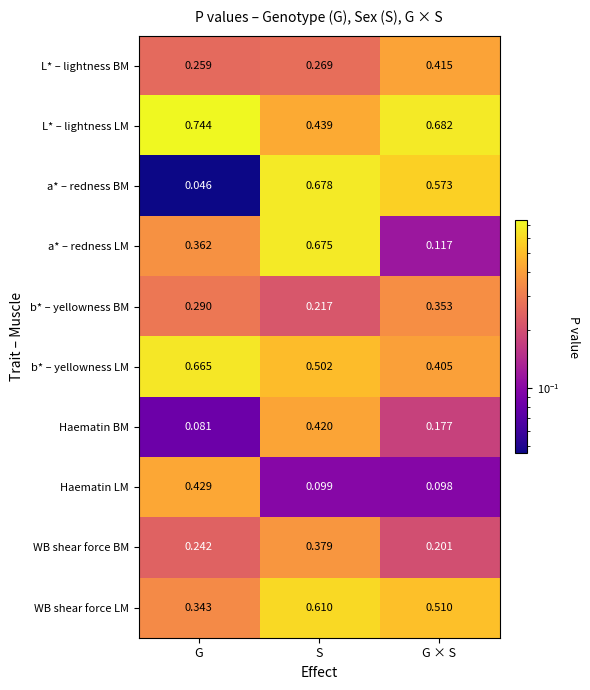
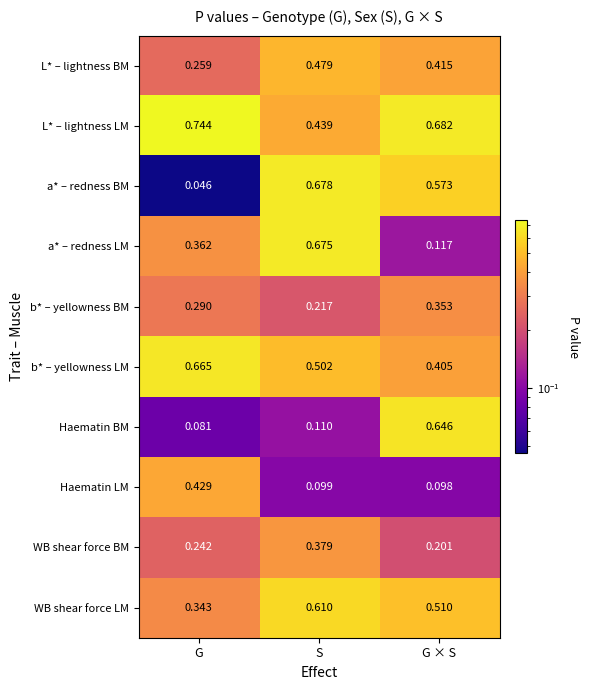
  {
    "L* – lightness BM": {
      "G": 0.259,
-     "S": 0.269,
+     "S": 0.479,
      "G × S": 0.415
    },
    "L* – lightness LM": {
      "G": 0.744,
      "S": 0.439,
      "G × S": 0.682
    },
    "a* – redness BM": {
      "G": 0.046,
      "S": 0.678,
      "G × S": 0.573
    },
    "a* – redness LM": {
      "G": 0.362,
      "S": 0.675,
      "G × S": 0.117
    },
    "b* – yellowness BM": {
      "G": 0.290,
      "S": 0.217,
      "G × S": 0.353
    },
    "b* – yellowness LM": {
      "G": 0.665,
      "S": 0.502,
      "G × S": 0.405
    },
    "Haematin BM": {
      "G": 0.081,
-     "S": 0.420,
-     "G × S": 0.177
+     "S": 0.110,
+     "G × S": 0.646
    },
    "Haematin LM": {
      "G": 0.429,
      "S": 0.099,
      "G × S": 0.098
    },
    "WB shear force BM": {
      "G": 0.242,
      "S": 0.379,
      "G × S": 0.201
    },
    "WB shear force LM": {
      "G": 0.343,
      "S": 0.610,
      "G × S": 0.510
    }
  }
